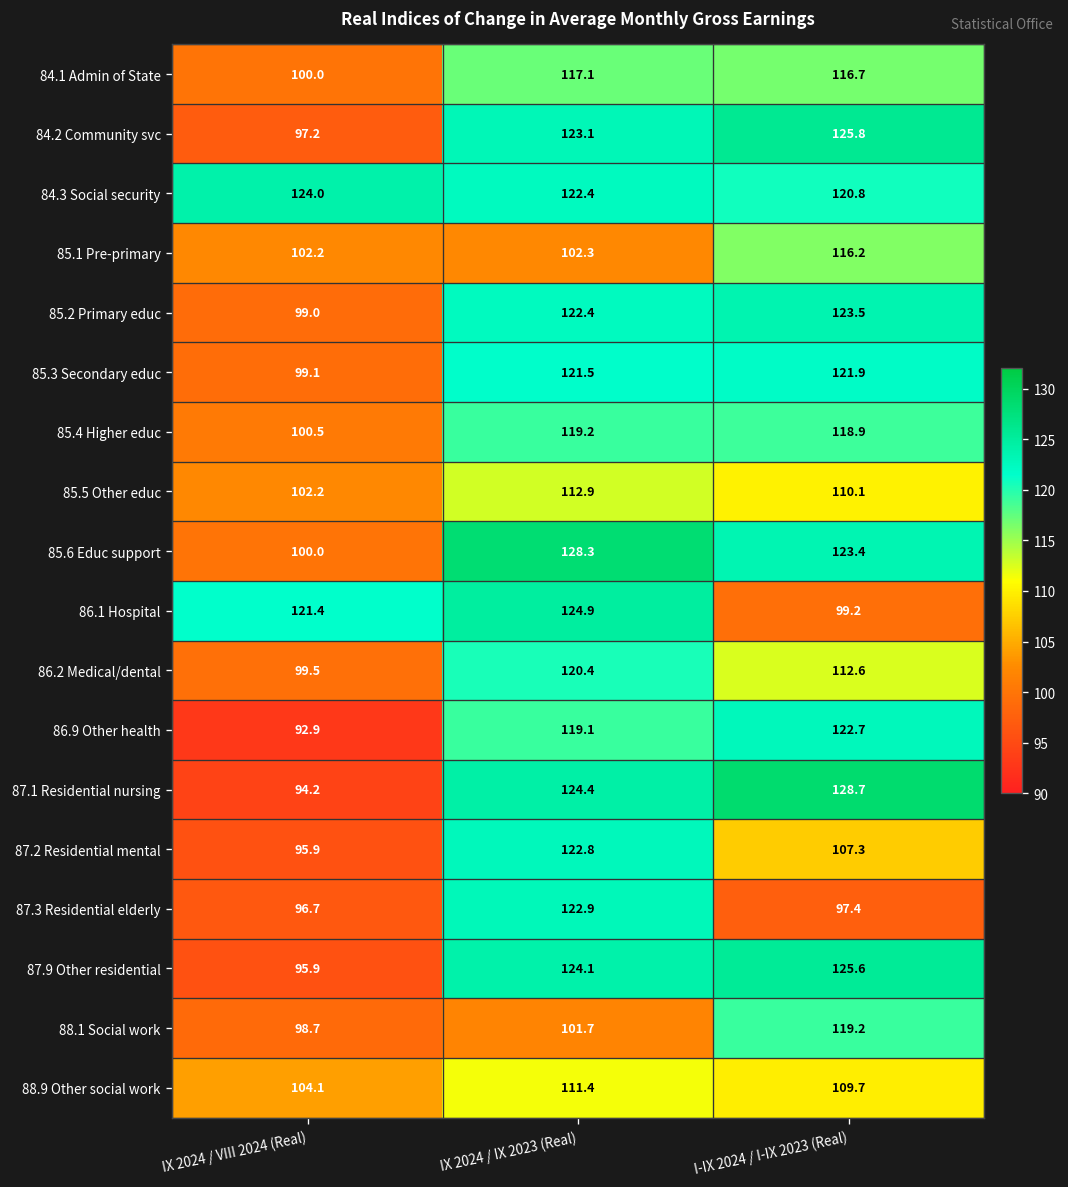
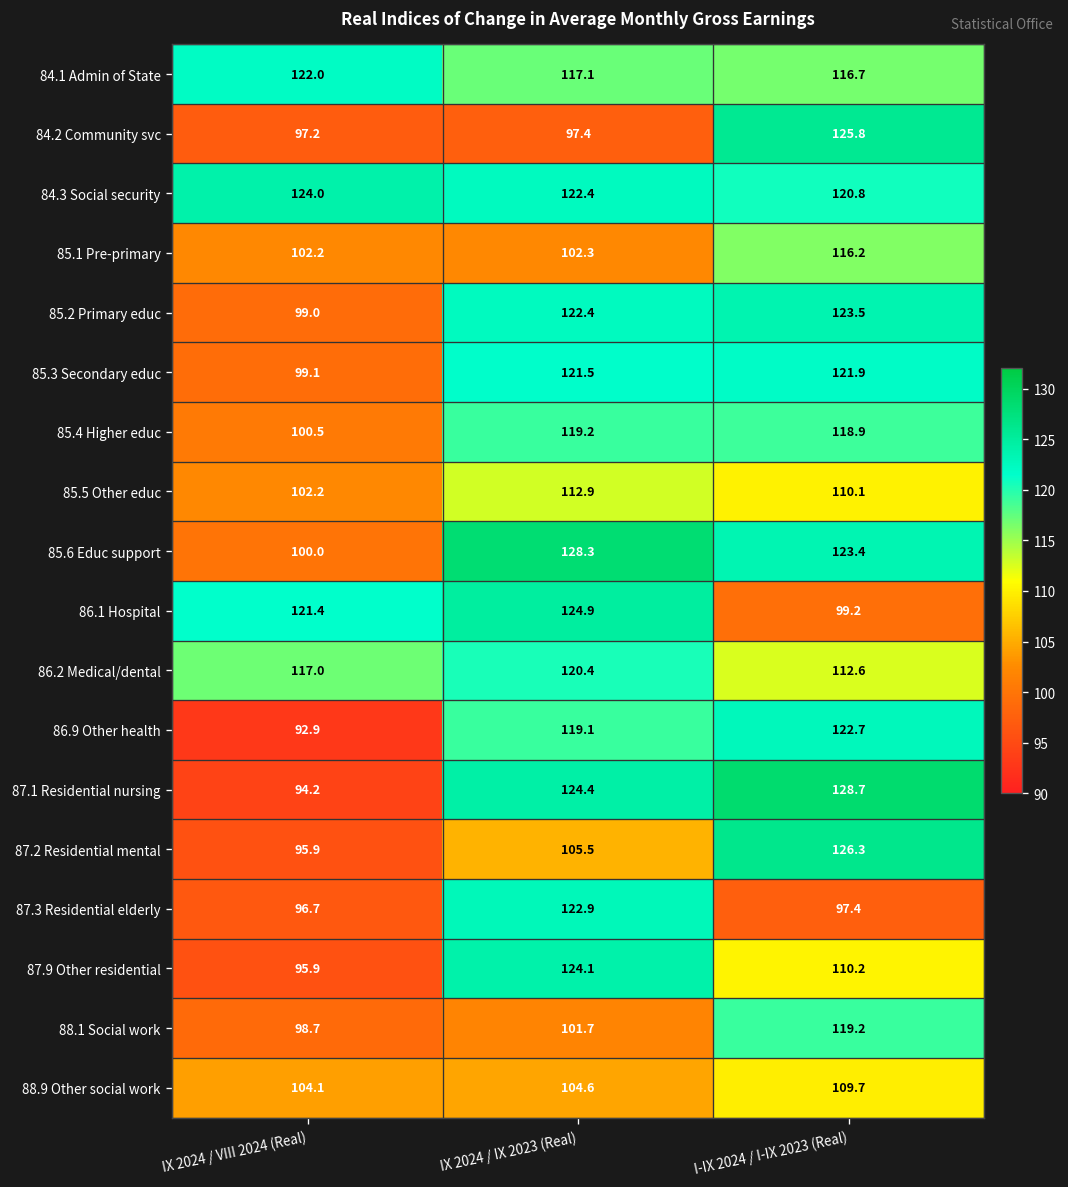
  {
    "84.1 Admin of State": {
-     "IX 2024 / VIII 2024 (Real)": 100.0,
+     "IX 2024 / VIII 2024 (Real)": 122.0,
      "IX 2024 / IX 2023 (Real)": 117.1,
      "I-IX 2024 / I-IX 2023 (Real)": 116.7
    },
    "84.2 Community svc": {
      "IX 2024 / VIII 2024 (Real)": 97.2,
-     "IX 2024 / IX 2023 (Real)": 123.1,
+     "IX 2024 / IX 2023 (Real)": 97.4,
      "I-IX 2024 / I-IX 2023 (Real)": 125.8
    },
    "84.3 Social security": {
      "IX 2024 / VIII 2024 (Real)": 124.0,
      "IX 2024 / IX 2023 (Real)": 122.4,
      "I-IX 2024 / I-IX 2023 (Real)": 120.8
    },
    "85.1 Pre-primary": {
      "IX 2024 / VIII 2024 (Real)": 102.2,
      "IX 2024 / IX 2023 (Real)": 102.3,
      "I-IX 2024 / I-IX 2023 (Real)": 116.2
    },
    "85.2 Primary educ": {
      "IX 2024 / VIII 2024 (Real)": 99.0,
      "IX 2024 / IX 2023 (Real)": 122.4,
      "I-IX 2024 / I-IX 2023 (Real)": 123.5
    },
    "85.3 Secondary educ": {
      "IX 2024 / VIII 2024 (Real)": 99.1,
      "IX 2024 / IX 2023 (Real)": 121.5,
      "I-IX 2024 / I-IX 2023 (Real)": 121.9
    },
    "85.4 Higher educ": {
      "IX 2024 / VIII 2024 (Real)": 100.5,
      "IX 2024 / IX 2023 (Real)": 119.2,
      "I-IX 2024 / I-IX 2023 (Real)": 118.9
    },
    "85.5 Other educ": {
      "IX 2024 / VIII 2024 (Real)": 102.2,
      "IX 2024 / IX 2023 (Real)": 112.9,
      "I-IX 2024 / I-IX 2023 (Real)": 110.1
    },
    "85.6 Educ support": {
      "IX 2024 / VIII 2024 (Real)": 100.0,
      "IX 2024 / IX 2023 (Real)": 128.3,
      "I-IX 2024 / I-IX 2023 (Real)": 123.4
    },
    "86.1 Hospital": {
      "IX 2024 / VIII 2024 (Real)": 121.4,
      "IX 2024 / IX 2023 (Real)": 124.9,
      "I-IX 2024 / I-IX 2023 (Real)": 99.2
    },
    "86.2 Medical/dental": {
-     "IX 2024 / VIII 2024 (Real)": 99.5,
+     "IX 2024 / VIII 2024 (Real)": 117.0,
      "IX 2024 / IX 2023 (Real)": 120.4,
      "I-IX 2024 / I-IX 2023 (Real)": 112.6
    },
    "86.9 Other health": {
      "IX 2024 / VIII 2024 (Real)": 92.9,
      "IX 2024 / IX 2023 (Real)": 119.1,
      "I-IX 2024 / I-IX 2023 (Real)": 122.7
    },
    "87.1 Residential nursing": {
      "IX 2024 / VIII 2024 (Real)": 94.2,
      "IX 2024 / IX 2023 (Real)": 124.4,
      "I-IX 2024 / I-IX 2023 (Real)": 128.7
    },
    "87.2 Residential mental": {
      "IX 2024 / VIII 2024 (Real)": 95.9,
-     "IX 2024 / IX 2023 (Real)": 122.8,
-     "I-IX 2024 / I-IX 2023 (Real)": 107.3
+     "IX 2024 / IX 2023 (Real)": 105.5,
+     "I-IX 2024 / I-IX 2023 (Real)": 126.3
    },
    "87.3 Residential elderly": {
      "IX 2024 / VIII 2024 (Real)": 96.7,
      "IX 2024 / IX 2023 (Real)": 122.9,
      "I-IX 2024 / I-IX 2023 (Real)": 97.4
    },
    "87.9 Other residential": {
      "IX 2024 / VIII 2024 (Real)": 95.9,
      "IX 2024 / IX 2023 (Real)": 124.1,
-     "I-IX 2024 / I-IX 2023 (Real)": 125.6
+     "I-IX 2024 / I-IX 2023 (Real)": 110.2
    },
    "88.1 Social work": {
      "IX 2024 / VIII 2024 (Real)": 98.7,
      "IX 2024 / IX 2023 (Real)": 101.7,
      "I-IX 2024 / I-IX 2023 (Real)": 119.2
    },
    "88.9 Other social work": {
      "IX 2024 / VIII 2024 (Real)": 104.1,
-     "IX 2024 / IX 2023 (Real)": 111.4,
+     "IX 2024 / IX 2023 (Real)": 104.6,
      "I-IX 2024 / I-IX 2023 (Real)": 109.7
    }
  }
